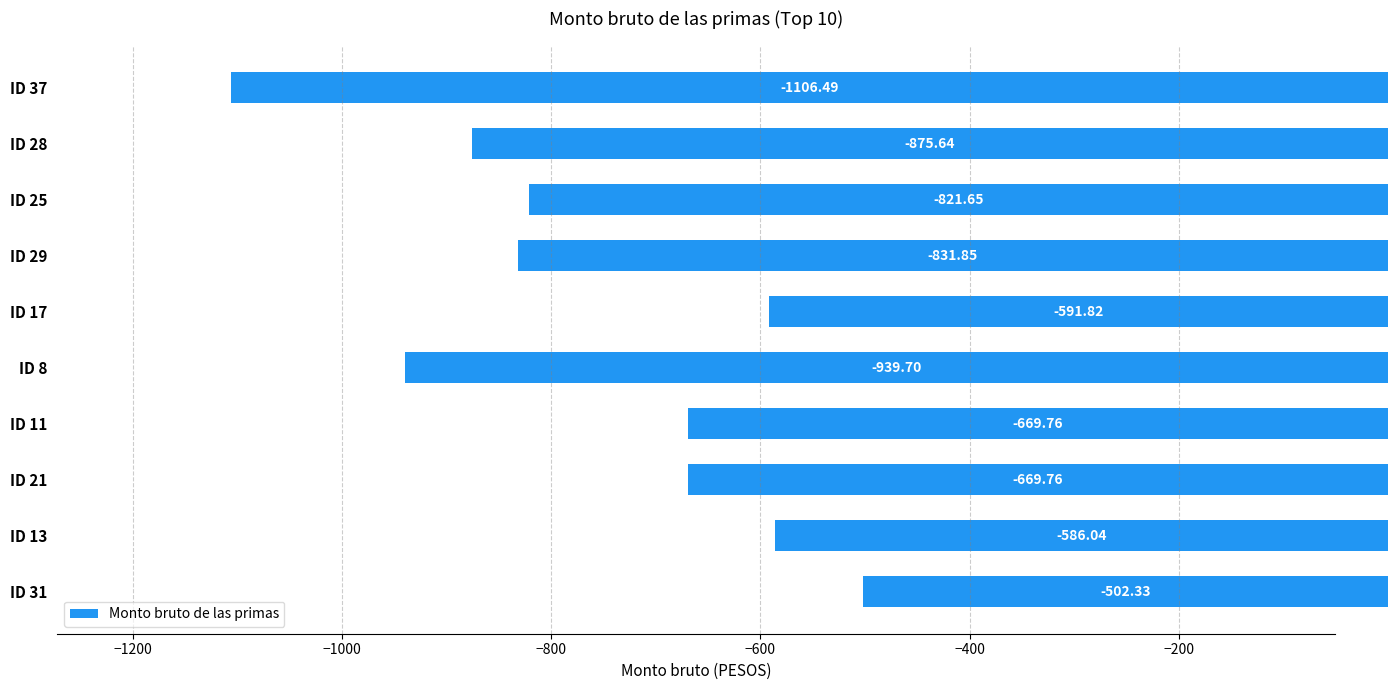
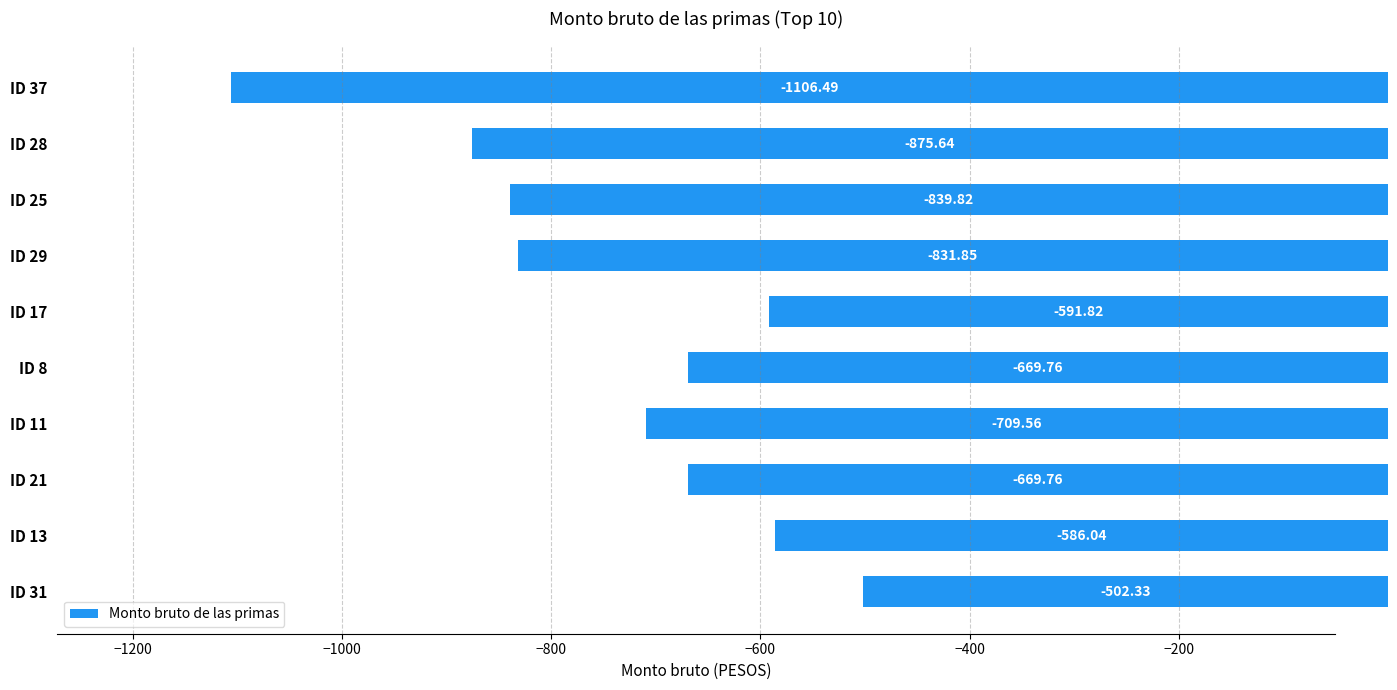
  {
    "ID 37": -1106.49,
    "ID 28": -875.64,
-   "ID 25": -821.65,
+   "ID 25": -839.82,
    "ID 29": -831.85,
    "ID 17": -591.82,
-   "ID 8": -939.70,
-   "ID 11": -669.76,
+   "ID 8": -669.76,
+   "ID 11": -709.56,
    "ID 21": -669.76,
    "ID 13": -586.04,
    "ID 31": -502.33
  }
